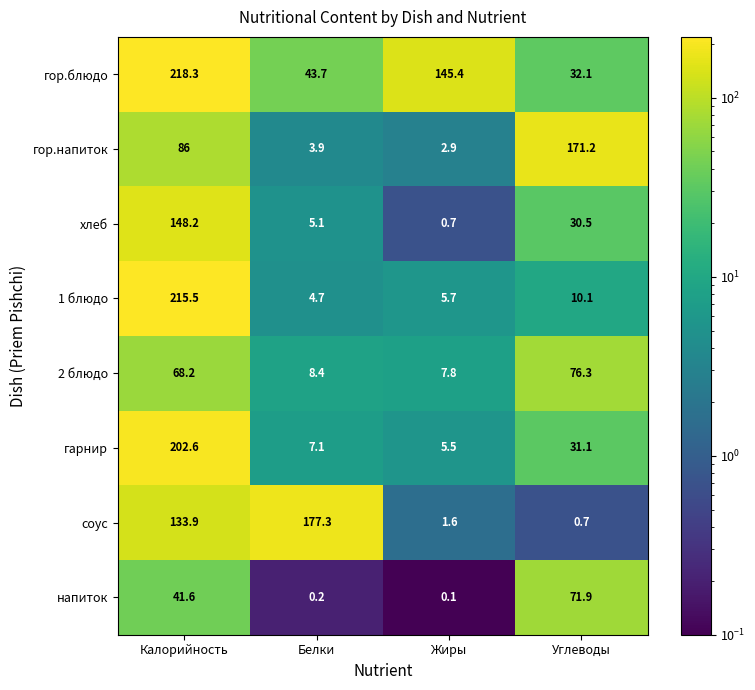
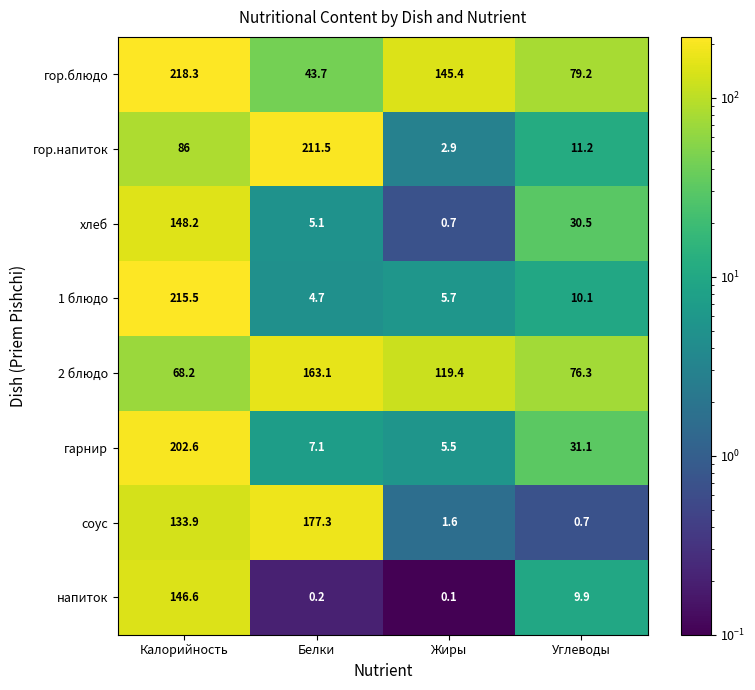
  {
    "гор.блюдо": {
      "Калорийность": 218.3,
      "Белки": 43.7,
      "Жиры": 145.4,
-     "Углеводы": 32.1
+     "Углеводы": 79.2
    },
    "гор.напиток": {
      "Калорийность": 86,
-     "Белки": 3.9,
+     "Белки": 211.5,
      "Жиры": 2.9,
-     "Углеводы": 171.2
+     "Углеводы": 11.2
    },
    "хлеб": {
      "Калорийность": 148.2,
      "Белки": 5.1,
      "Жиры": 0.7,
      "Углеводы": 30.5
    },
    "1 блюдо": {
      "Калорийность": 215.5,
      "Белки": 4.7,
      "Жиры": 5.7,
      "Углеводы": 10.1
    },
    "2 блюдо": {
      "Калорийность": 68.2,
-     "Белки": 8.4,
-     "Жиры": 7.8,
+     "Белки": 163.1,
+     "Жиры": 119.4,
      "Углеводы": 76.3
    },
    "гарнир": {
      "Калорийность": 202.6,
      "Белки": 7.1,
      "Жиры": 5.5,
      "Углеводы": 31.1
    },
    "соус": {
      "Калорийность": 133.9,
      "Белки": 177.3,
      "Жиры": 1.6,
      "Углеводы": 0.7
    },
    "напиток": {
-     "Калорийность": 41.6,
+     "Калорийность": 146.6,
      "Белки": 0.2,
      "Жиры": 0.1,
-     "Углеводы": 71.9
+     "Углеводы": 9.9
    }
  }
